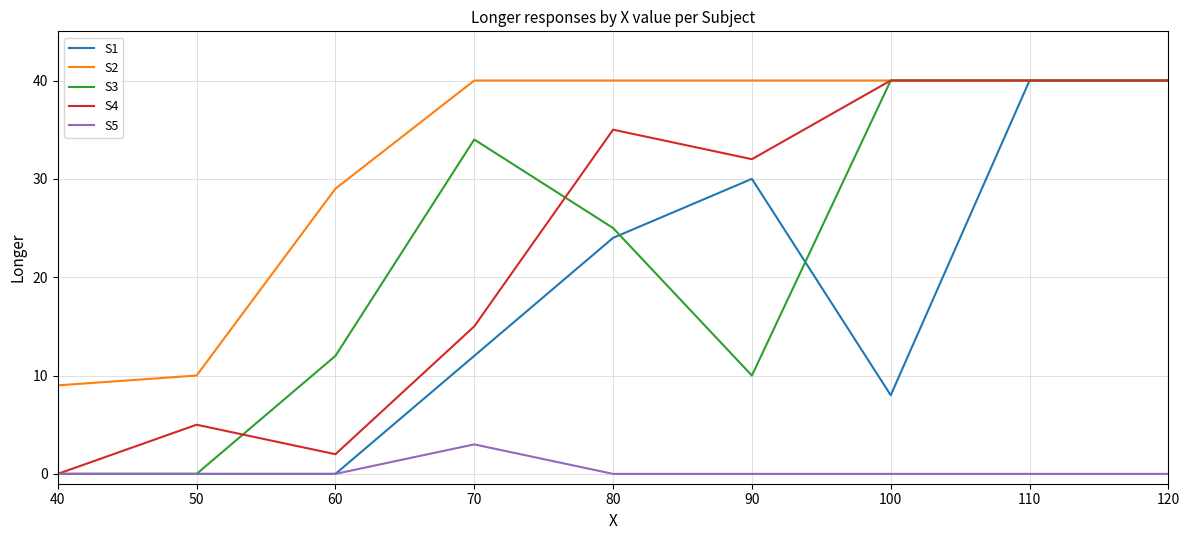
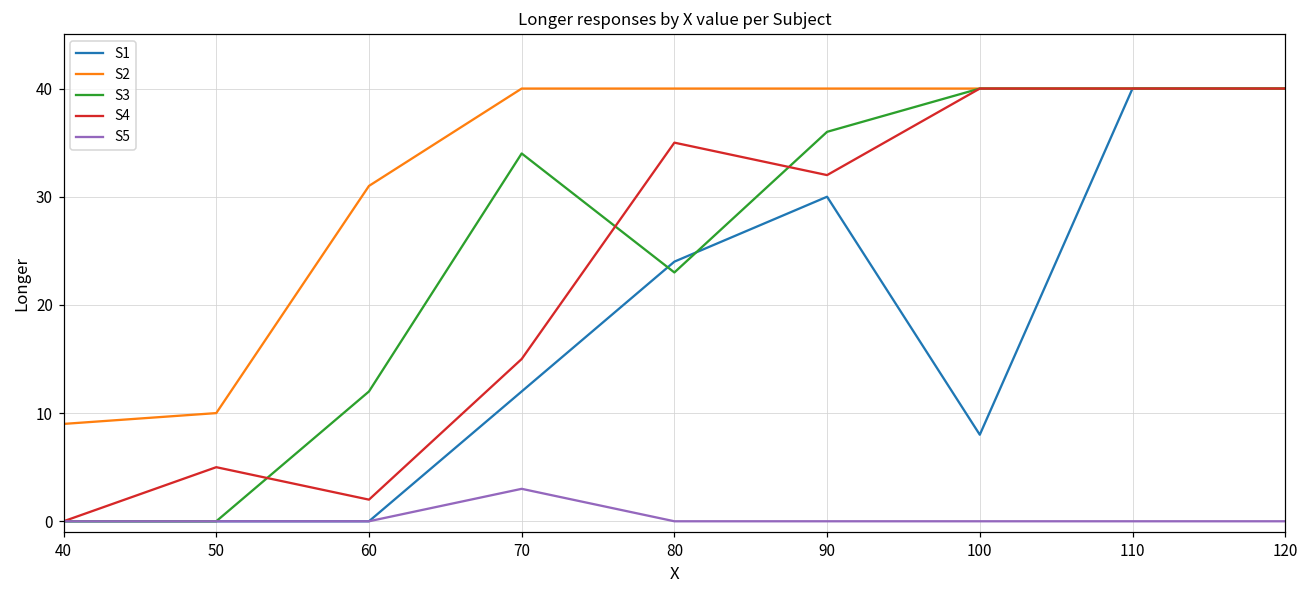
  {
    "S1": {
      "70": 12,
      "80": 24,
      "90": 30,
      "100": 8
    },
    "S2": {
      "40": 9,
      "50": 10,
-     "60": 29,
+     "60": 31,
      "70": 40,
      "80": 40,
      "90": 40
    },
    "S3": {
      "60": 12,
      "70": 34,
-     "80": 25,
-     "90": 10
+     "80": 23,
+     "90": 36
    },
    "S4": {
      "50": 5,
      "60": 2,
      "70": 15,
      "80": 35,
      "90": 32
    },
    "S5": {
      "70": 3,
      "80": 0,
      "90": 0,
      "100": 0,
      "110": 0,
      "120": 0
    }
  }
